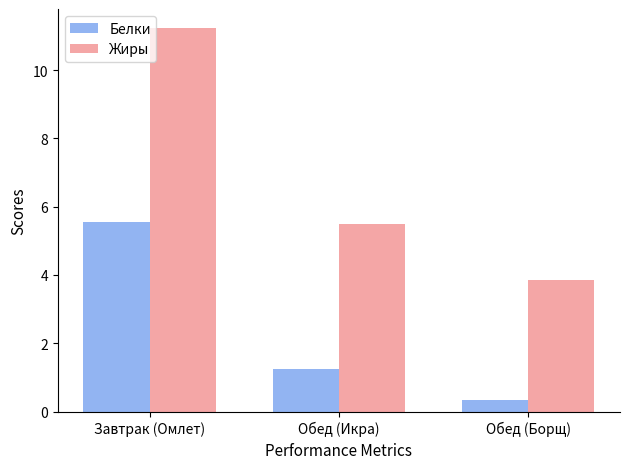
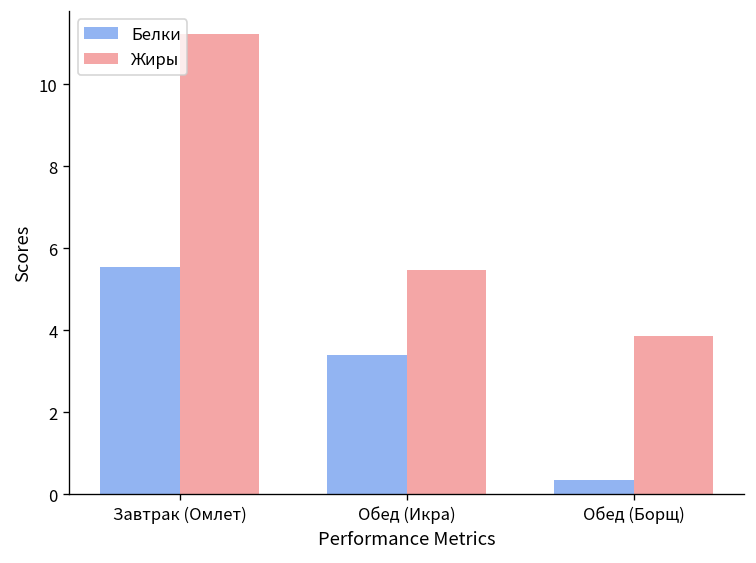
  {
    "Белки": {
      "Завтрак (Омлет)": 5.6,
-     "Обед (Икра)": 1.3,
+     "Обед (Икра)": 3.4,
      "Обед (Борщ)": 0.4
    },
    "Жиры": {
      "Завтрак (Омлет)": 11.2,
      "Обед (Икра)": 5.5,
      "Обед (Борщ)": 3.9
    }
  }
